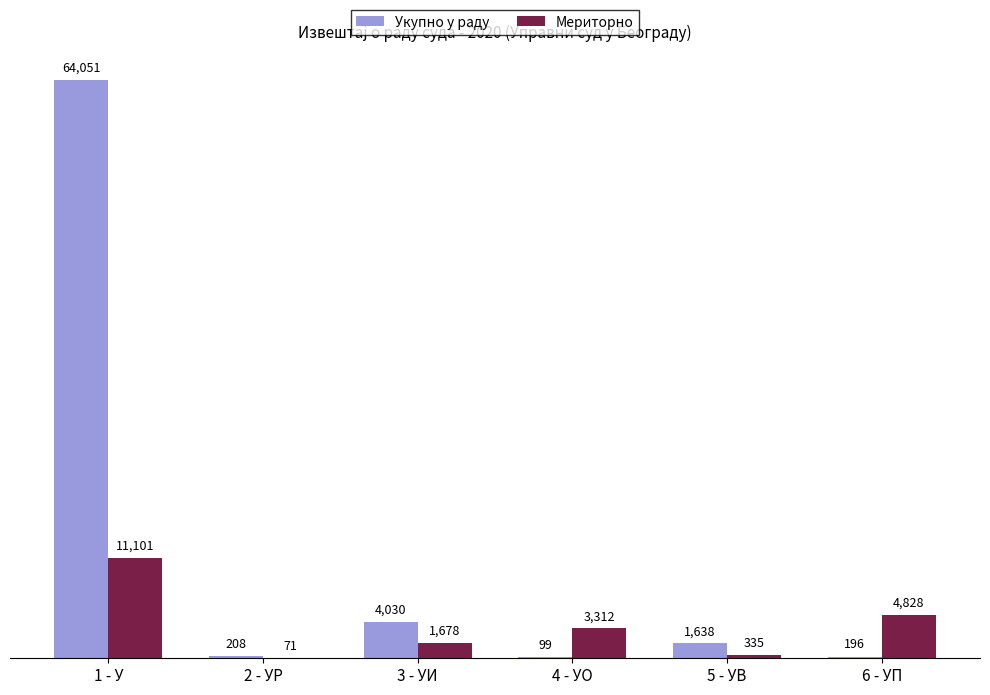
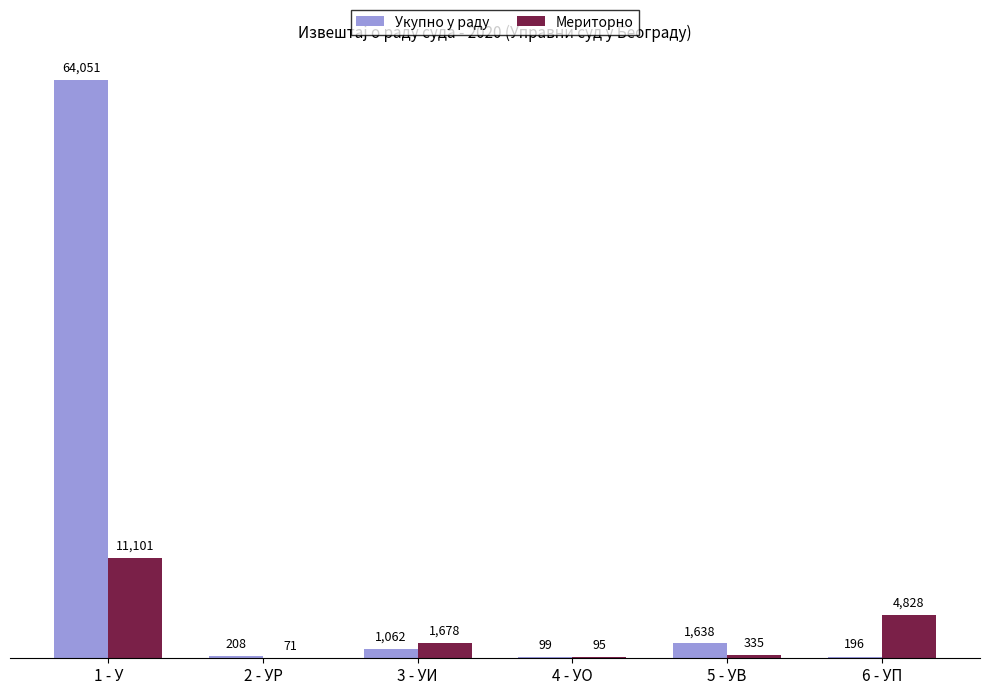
  {
    "Укупно у раду": {
      "1 - У": "64,051",
      "2 - УР": "208",
-     "3 - УИ": "4,030",
+     "3 - УИ": "1,062",
      "4 - УО": "99",
      "5 - УВ": "1,638",
      "6 - УП": "196"
    },
    "Мериторно": {
      "1 - У": "11,101",
      "2 - УР": "71",
      "3 - УИ": "1,678",
-     "4 - УО": "3,312",
+     "4 - УО": "95",
      "5 - УВ": "335",
      "6 - УП": "4,828"
    }
  }
